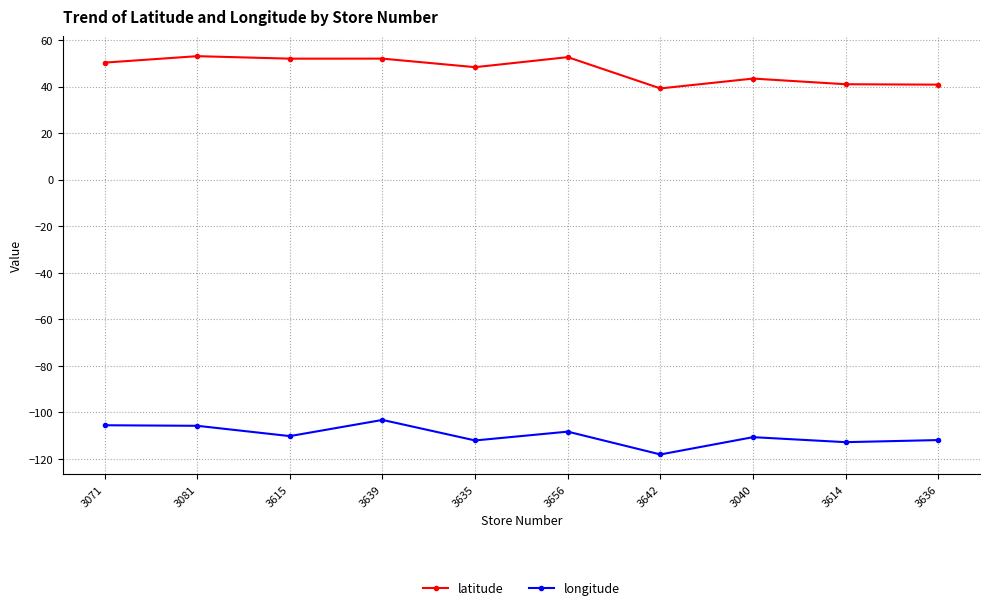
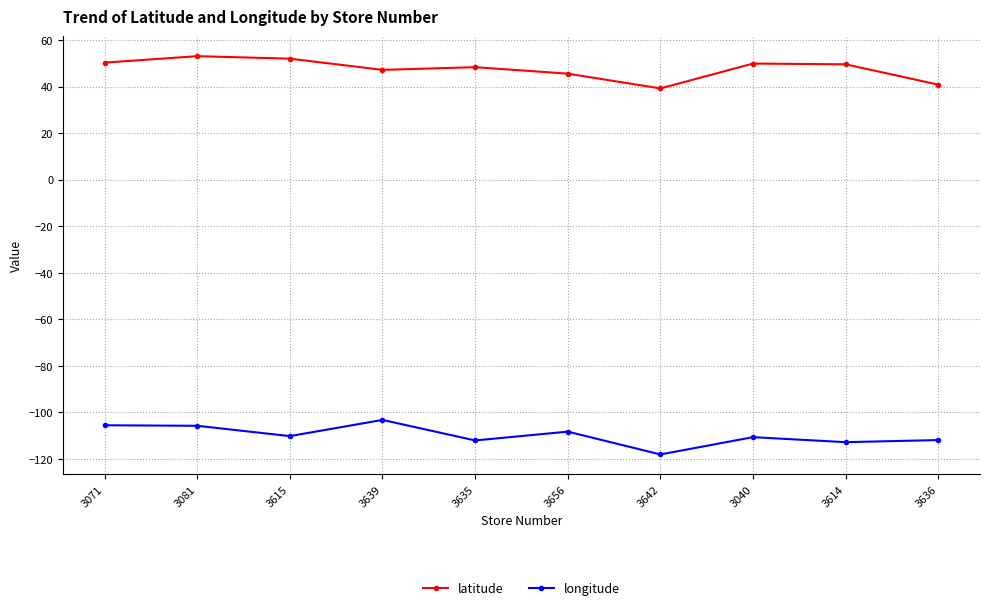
  {
    "latitude": {
      "3071": 50,
      "3081": 53,
      "3615": 52,
-     "3639": 52,
+     "3639": 47,
      "3635": 48,
-     "3656": 53,
+     "3656": 46,
      "3642": 39,
-     "3040": 44,
-     "3614": 41,
+     "3040": 50,
+     "3614": 50,
      "3636": 41
    },
    "longitude": {
      "3071": -106,
      "3081": -106,
      "3615": -110,
      "3639": -103,
      "3635": -112,
      "3656": -108,
      "3642": -118,
      "3040": -111,
      "3614": -113,
      "3636": -112
    }
  }
